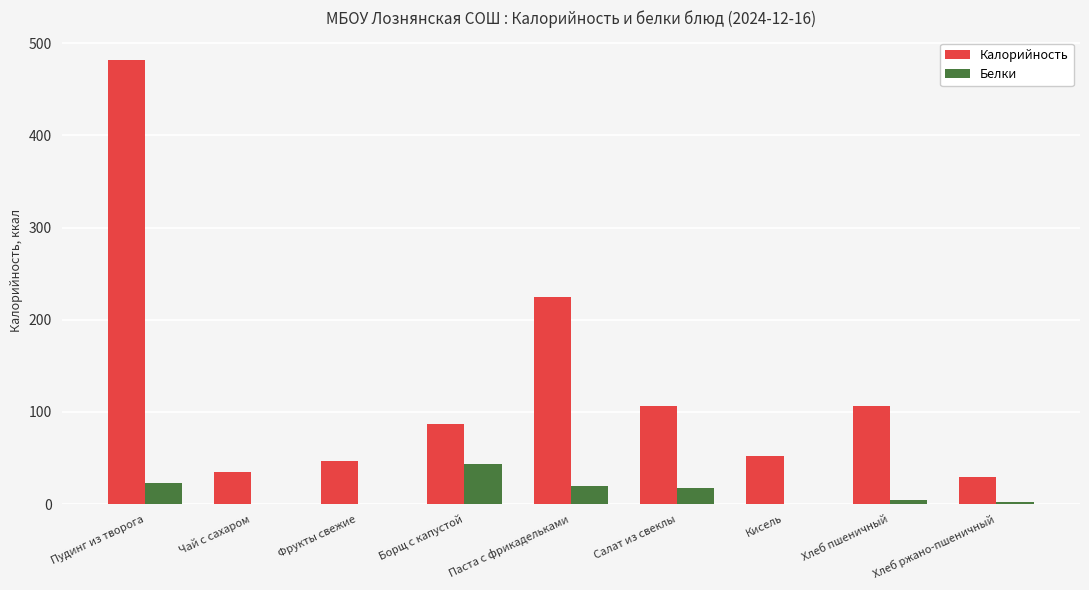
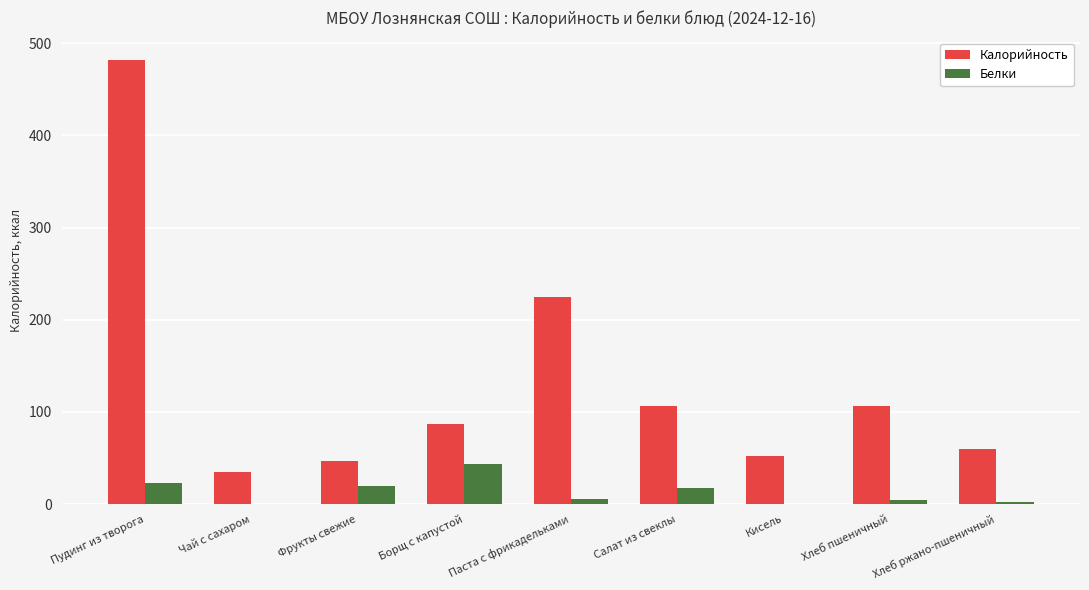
  {
    "Калорийность": {
      "Пудинг из творога": 480,
      "Чай с сахаром": 40,
      "Фрукты свежие": 50,
      "Борщ с капустой": 90,
      "Паста с фрикадельками": 230,
      "Салат из свеклы": 110,
      "Кисель": 50,
      "Хлеб пшеничный": 110,
-     "Хлеб ржано-пшеничный": 30
+     "Хлеб ржано-пшеничный": 60
    },
    "Белки": {
      "Пудинг из творога": 20,
-     "Фрукты свежие": 0,
+     "Фрукты свежие": 20,
      "Борщ с капустой": 40,
-     "Паста с фрикадельками": 20,
+     "Паста с фрикадельками": 10,
      "Салат из свеклы": 20,
      "Кисель": 0,
      "Хлеб пшеничный": 0
    }
  }
